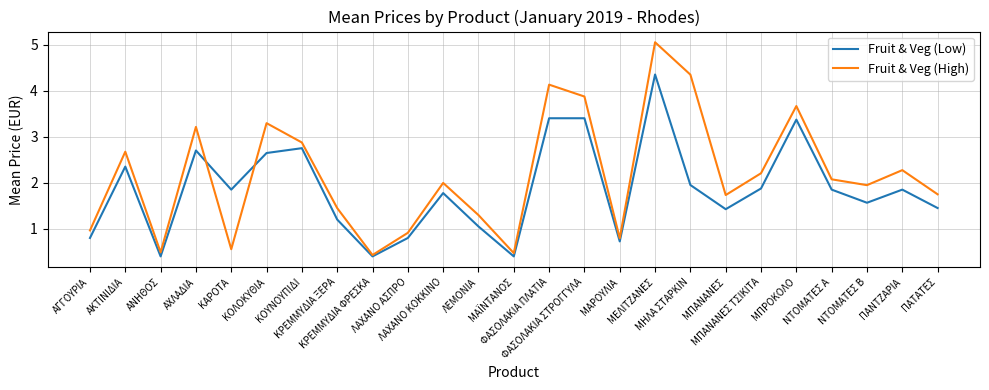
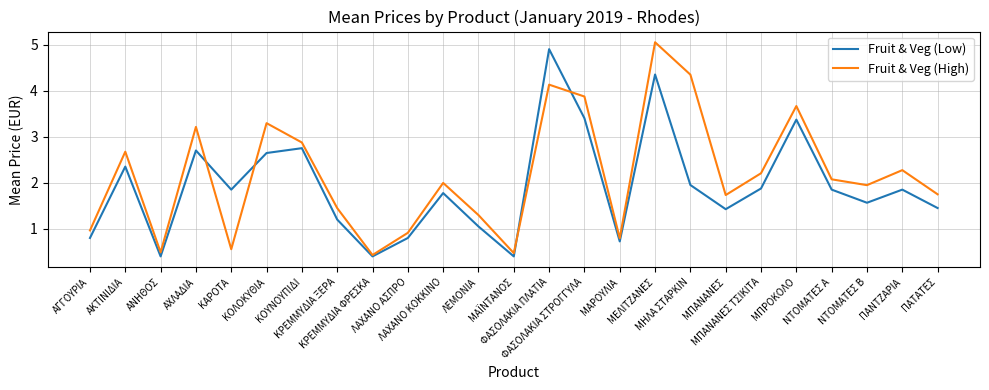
  {
    "Fruit & Veg (Low)": {
      "ΑΓΓΟΥΡΙΑ": 0.8,
      "ΑΚΤΙΝΙΔΙΑ": 2.4,
      "ΑΝΗΘΟΣ": 0.4,
      "ΑΧΛΑΔΙΑ": 2.7,
      "ΚΑΡΟΤΑ": 1.9,
      "ΚΟΛΟΚΥΘΙΑ": 2.6,
      "ΚΟΥΝΟΥΠΙΔΙ": 2.8,
      "ΚΡΕΜΜΥΔΙΑ ΞΕΡΑ": 1.2,
      "ΛΑΧΑΝΟ ΑΣΠΡΟ": 0.8,
      "ΛΑΧΑΝΟ ΚΟΚΚΙΝΟ": 1.8,
      "ΛΕΜΟΝΙΑ": 1.1,
      "ΜΑΪΝΤΑΝΟΣ": 0.4,
-     "ΦΑΣΟΛΑΚΙΑ ΠΛΑΤΙΑ": 3.4,
+     "ΦΑΣΟΛΑΚΙΑ ΠΛΑΤΙΑ": 4.9,
      "ΦΑΣΟΛΑΚΙΑ ΣΤΡΟΓΓΥΛΑ": 3.4,
      "ΜΑΡΟΥΛΙΑ": 0.7,
      "ΜΕΛΙΤΖΑΝΕΣ": 4.4,
      "ΜΗΛΑ ΣΤΑΡΚΙΝ": 2.0,
      "ΜΠΑΝΑΝΕΣ": 1.4,
      "ΜΠΑΝΑΝΕΣ ΤΣΙΚΙΤΑ": 1.9,
      "ΜΠΡΟΚΟΛΟ": 3.4,
      "ΝΤΟΜΑΤΕΣ Α": 1.9,
      "ΝΤΟΜΑΤΕΣ Β": 1.6,
      "ΠΑΝΤΖΑΡΙΑ": 1.9,
      "ΠΑΤΑΤΕΣ": 1.5
    },
    "Fruit & Veg (High)": {
      "ΑΓΓΟΥΡΙΑ": 1.0,
      "ΑΚΤΙΝΙΔΙΑ": 2.7,
      "ΑΝΗΘΟΣ": 0.5,
      "ΑΧΛΑΔΙΑ": 3.2,
      "ΚΑΡΟΤΑ": 0.6,
      "ΚΟΛΟΚΥΘΙΑ": 3.3,
      "ΚΟΥΝΟΥΠΙΔΙ": 2.9,
      "ΚΡΕΜΜΥΔΙΑ ΞΕΡΑ": 1.4,
      "ΛΑΧΑΝΟ ΑΣΠΡΟ": 0.9,
      "ΛΑΧΑΝΟ ΚΟΚΚΙΝΟ": 2.0,
      "ΛΕΜΟΝΙΑ": 1.3,
      "ΜΑΪΝΤΑΝΟΣ": 0.5,
      "ΦΑΣΟΛΑΚΙΑ ΠΛΑΤΙΑ": 4.1,
      "ΦΑΣΟΛΑΚΙΑ ΣΤΡΟΓΓΥΛΑ": 3.9,
      "ΜΑΡΟΥΛΙΑ": 0.8,
      "ΜΕΛΙΤΖΑΝΕΣ": 5.0,
      "ΜΗΛΑ ΣΤΑΡΚΙΝ": 4.3,
      "ΜΠΑΝΑΝΕΣ": 1.7,
      "ΜΠΑΝΑΝΕΣ ΤΣΙΚΙΤΑ": 2.2,
      "ΜΠΡΟΚΟΛΟ": 3.7,
      "ΝΤΟΜΑΤΕΣ Α": 2.1,
      "ΝΤΟΜΑΤΕΣ Β": 1.9,
      "ΠΑΝΤΖΑΡΙΑ": 2.3,
      "ΠΑΤΑΤΕΣ": 1.7
    }
  }
